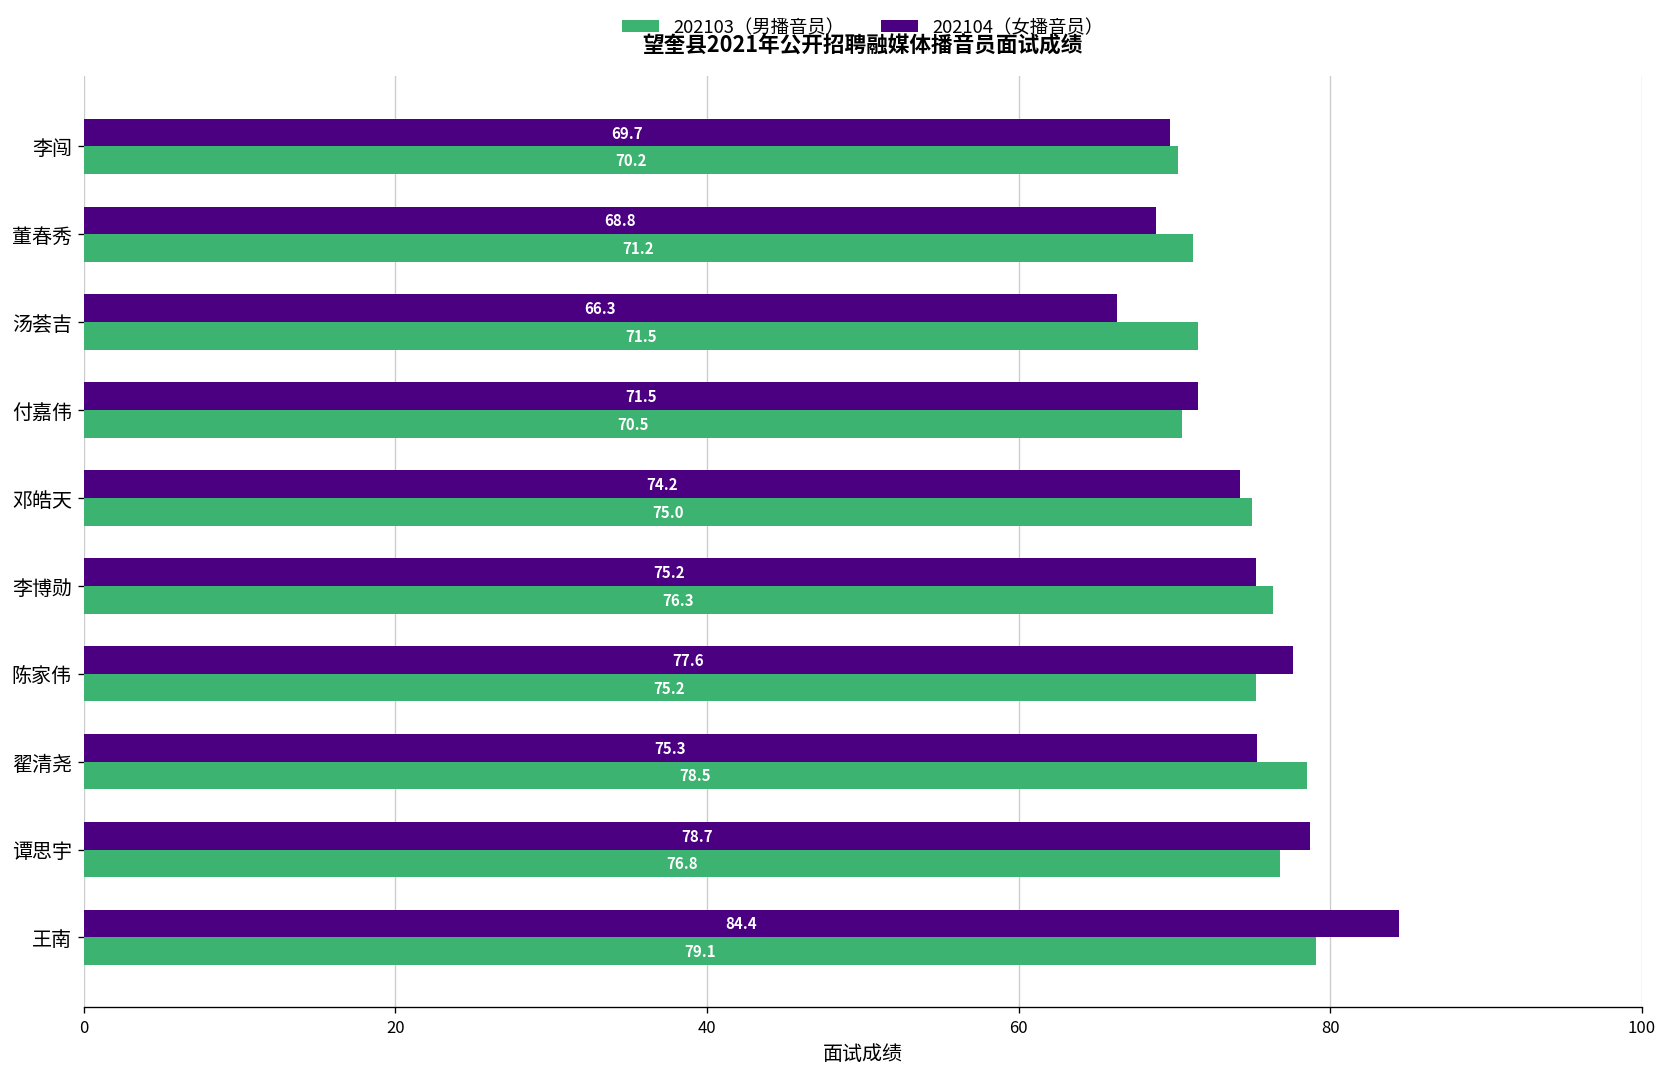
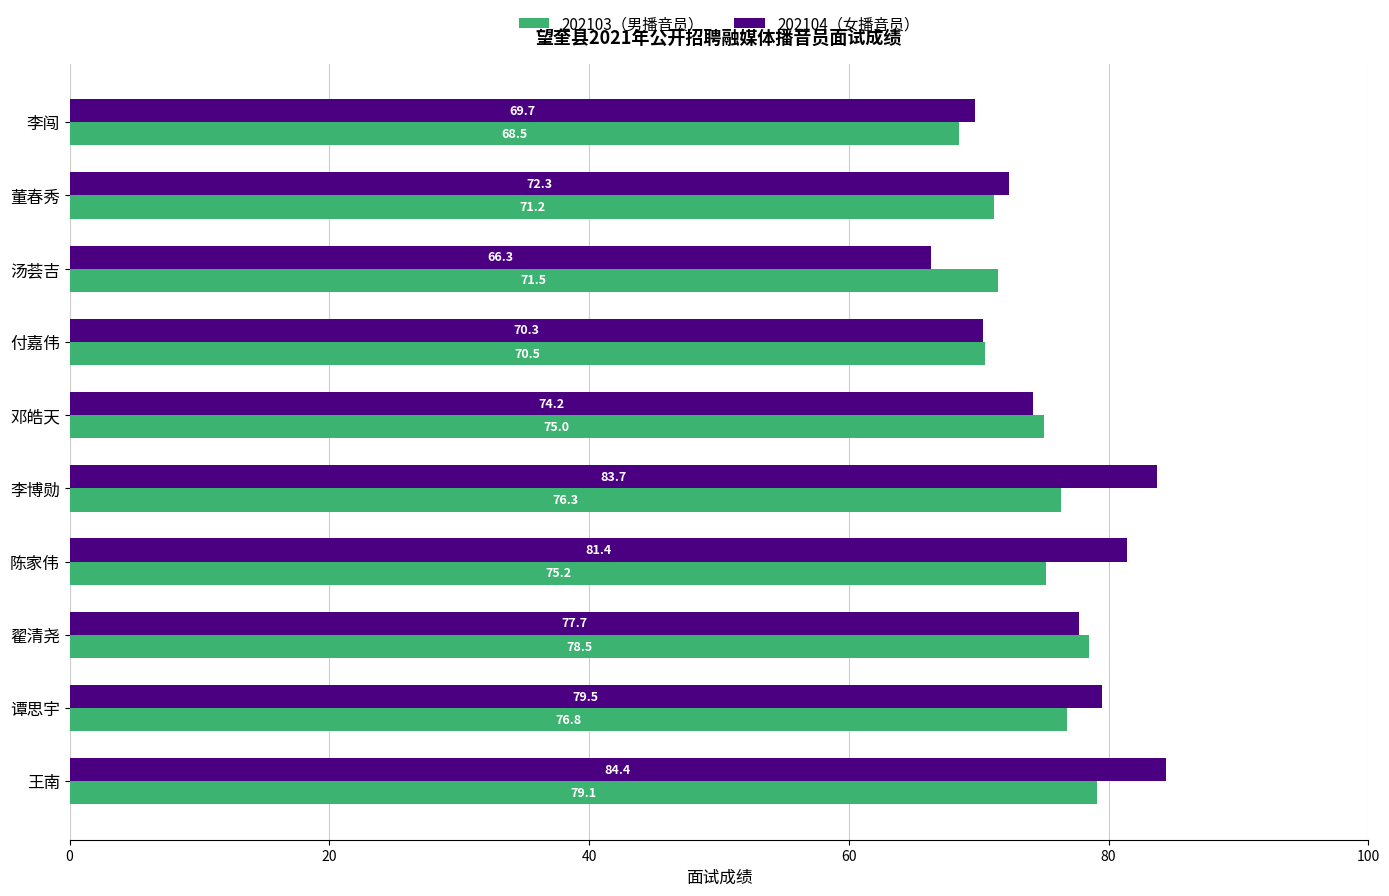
  {
    "202103（男播音员）": {
-     "李闯": 70.2,
+     "李闯": 68.5,
      "董春秀": 71.2,
      "汤荟吉": 71.5,
      "付嘉伟": 70.5,
      "邓皓天": 75.0,
      "李博勋": 76.3,
      "陈家伟": 75.2,
      "翟清尧": 78.5,
      "谭思宇": 76.8,
      "王南": 79.1
    },
    "202104（女播音员）": {
      "李闯": 69.7,
-     "董春秀": 68.8,
+     "董春秀": 72.3,
      "汤荟吉": 66.3,
-     "付嘉伟": 71.5,
+     "付嘉伟": 70.3,
      "邓皓天": 74.2,
-     "李博勋": 75.2,
-     "陈家伟": 77.6,
-     "翟清尧": 75.3,
-     "谭思宇": 78.7,
+     "李博勋": 83.7,
+     "陈家伟": 81.4,
+     "翟清尧": 77.7,
+     "谭思宇": 79.5,
      "王南": 84.4
    }
  }
